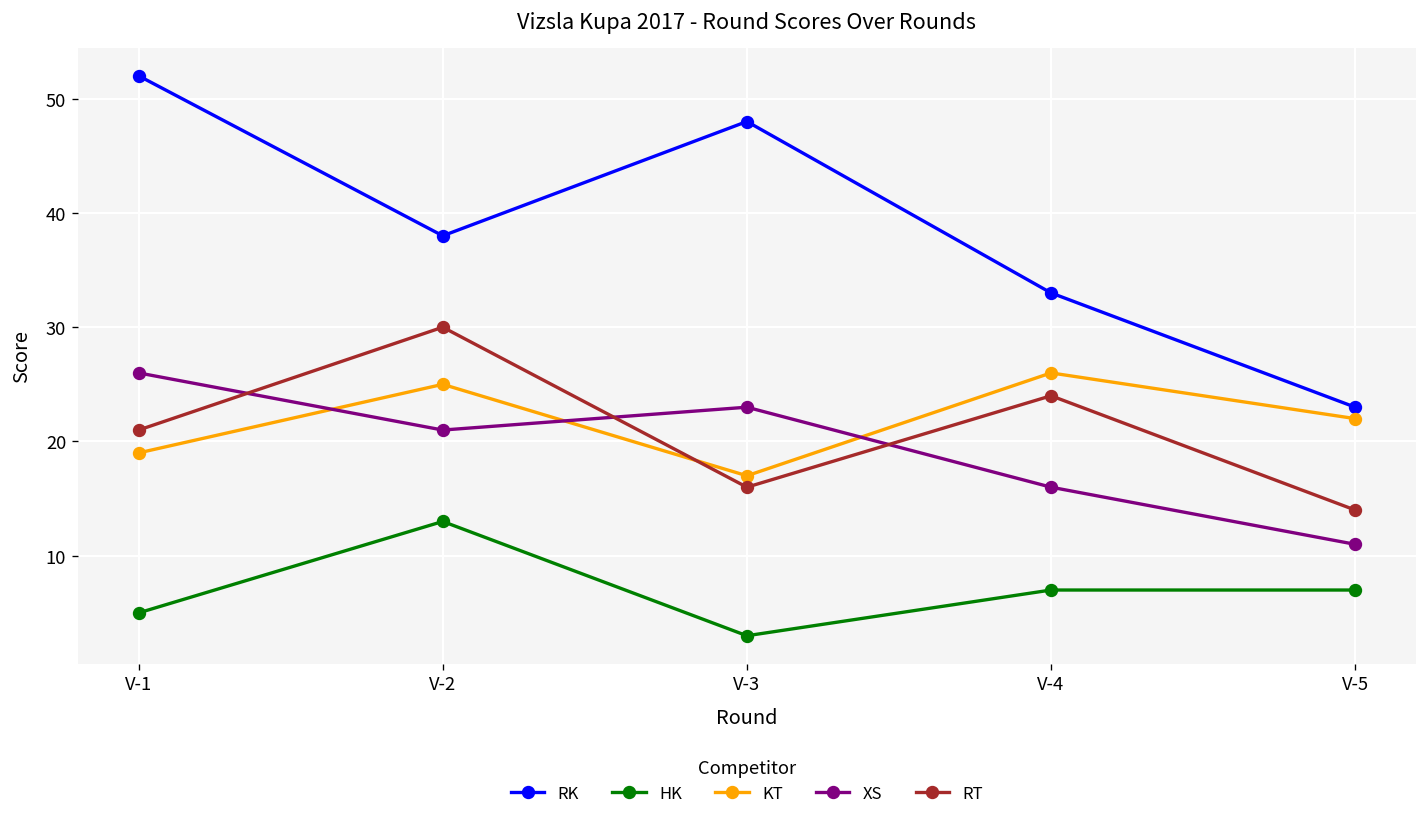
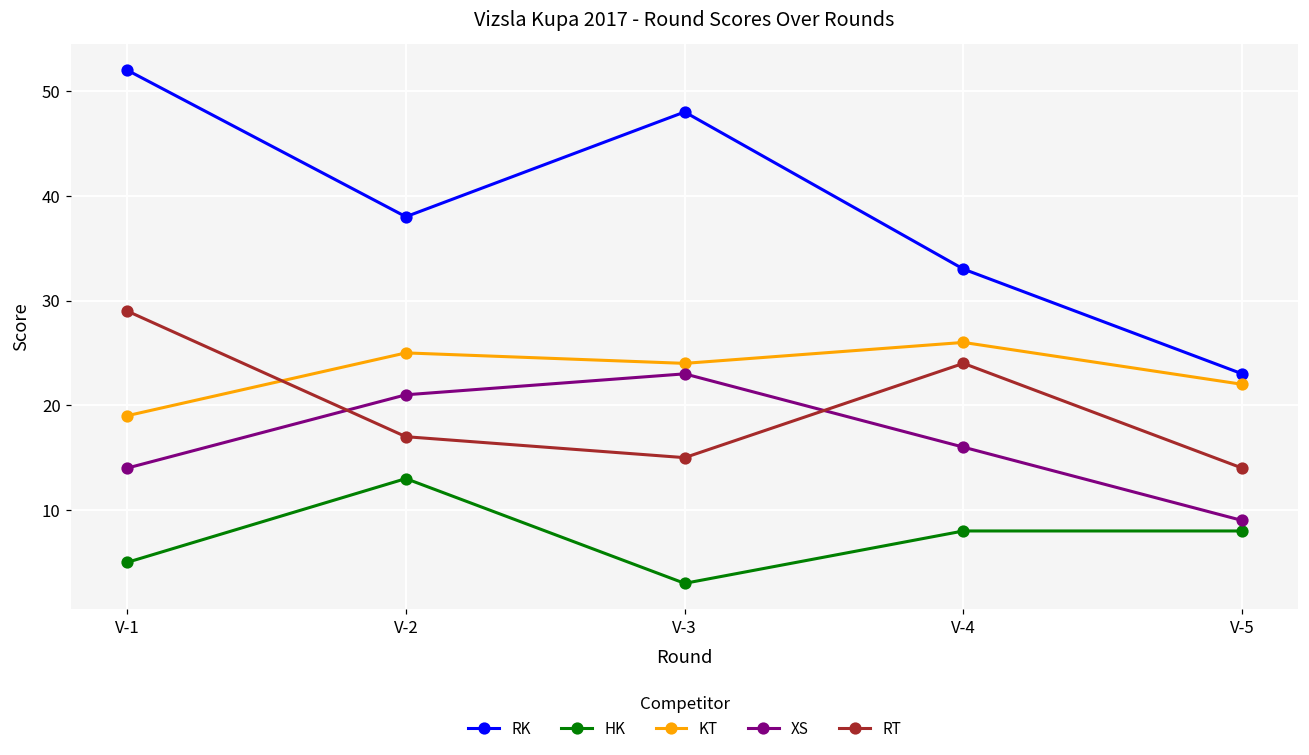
  {
    "RK": {
      "V-1": 52,
      "V-2": 38,
      "V-3": 48,
      "V-4": 33,
      "V-5": 23
    },
    "HK": {
      "V-1": 5,
      "V-2": 13,
      "V-3": 3,
-     "V-4": 7,
-     "V-5": 7
+     "V-4": 8,
+     "V-5": 8
    },
    "KT": {
      "V-1": 19,
      "V-2": 25,
-     "V-3": 17,
+     "V-3": 24,
      "V-4": 26,
      "V-5": 22
    },
    "XS": {
-     "V-1": 26,
+     "V-1": 14,
      "V-2": 21,
      "V-3": 23,
      "V-4": 16,
-     "V-5": 11
+     "V-5": 9
    },
    "RT": {
-     "V-1": 21,
-     "V-2": 30,
-     "V-3": 16,
+     "V-1": 29,
+     "V-2": 17,
+     "V-3": 15,
      "V-4": 24,
      "V-5": 14
    }
  }
